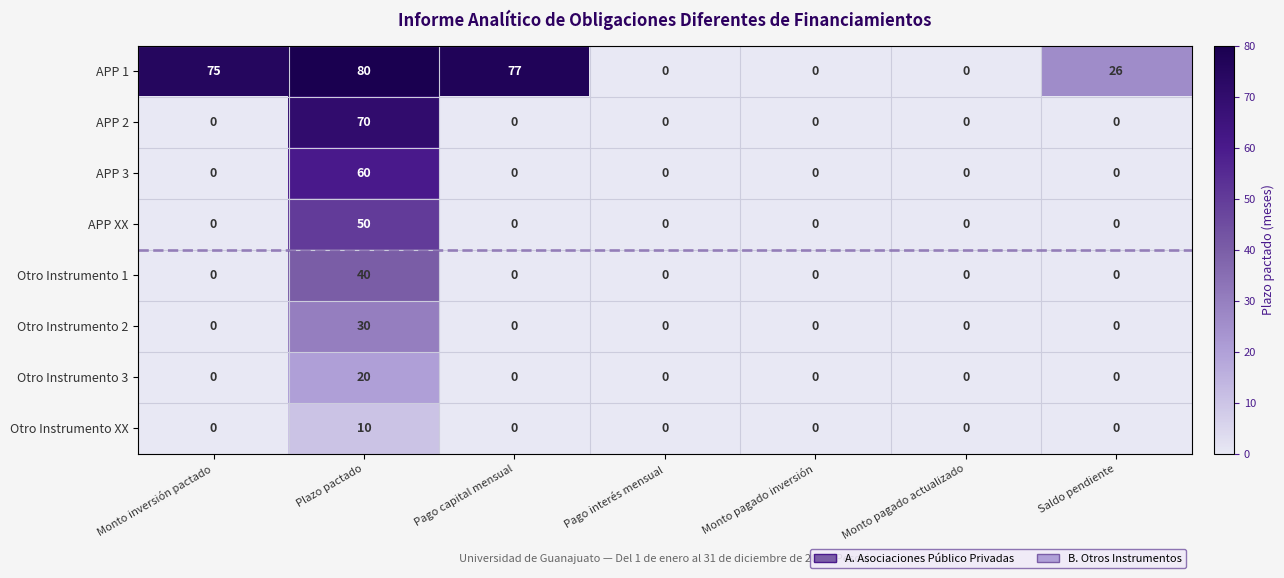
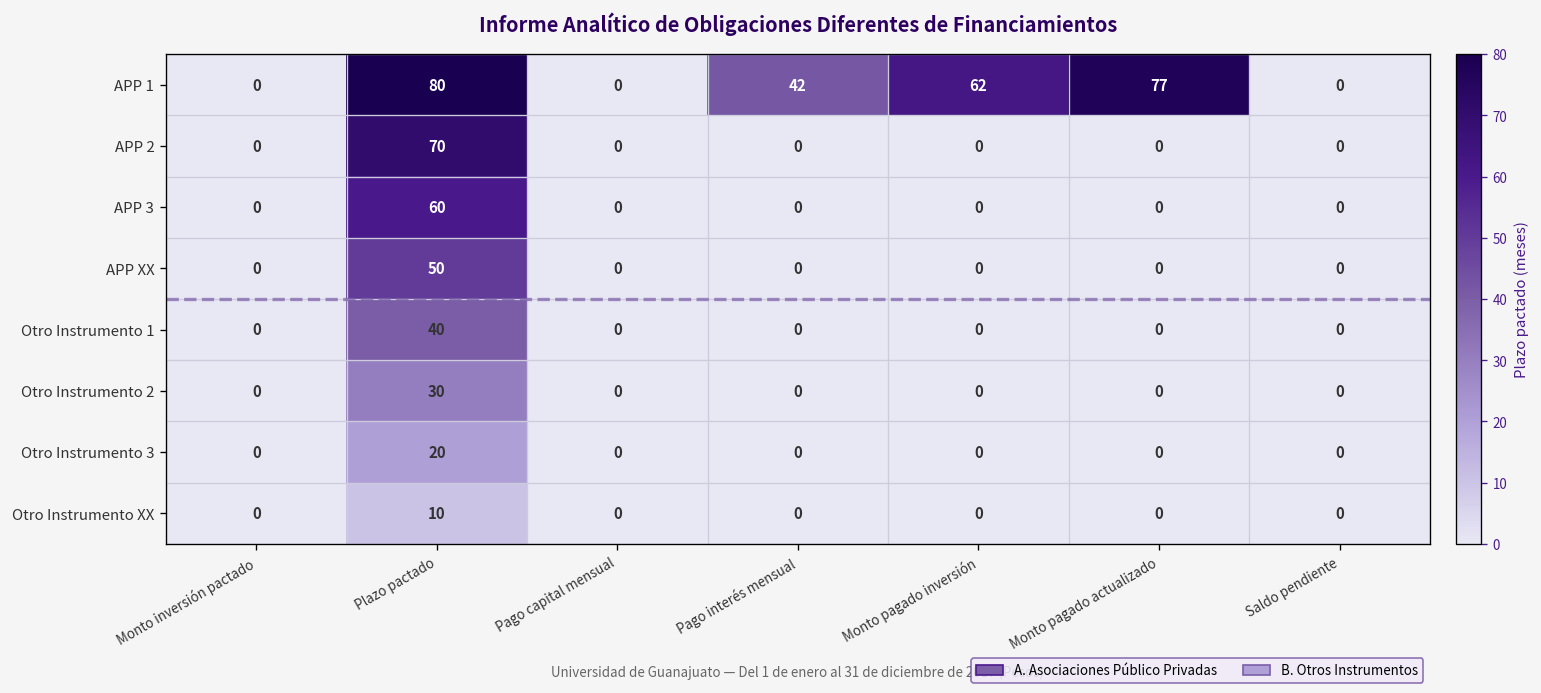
  {
    "APP 1": {
-     "Monto inversión pactado": 75,
+     "Monto inversión pactado": 0,
      "Plazo pactado": 80,
-     "Pago capital mensual": 77,
-     "Pago interés mensual": 0,
-     "Monto pagado inversión": 0,
-     "Monto pagado actualizado": 0,
-     "Saldo pendiente": 26
+     "Pago capital mensual": 0,
+     "Pago interés mensual": 42,
+     "Monto pagado inversión": 62,
+     "Monto pagado actualizado": 77,
+     "Saldo pendiente": 0
    },
    "APP 2": {
      "Monto inversión pactado": 0,
      "Plazo pactado": 70,
      "Pago capital mensual": 0,
      "Pago interés mensual": 0,
      "Monto pagado inversión": 0,
      "Monto pagado actualizado": 0,
      "Saldo pendiente": 0
    },
    "APP 3": {
      "Monto inversión pactado": 0,
      "Plazo pactado": 60,
      "Pago capital mensual": 0,
      "Pago interés mensual": 0,
      "Monto pagado inversión": 0,
      "Monto pagado actualizado": 0,
      "Saldo pendiente": 0
    },
    "APP XX": {
      "Monto inversión pactado": 0,
      "Plazo pactado": 50,
      "Pago capital mensual": 0,
      "Pago interés mensual": 0,
      "Monto pagado inversión": 0,
      "Monto pagado actualizado": 0,
      "Saldo pendiente": 0
    },
    "Otro Instrumento 1": {
      "Monto inversión pactado": 0,
      "Plazo pactado": 40,
      "Pago capital mensual": 0,
      "Pago interés mensual": 0,
      "Monto pagado inversión": 0,
      "Monto pagado actualizado": 0,
      "Saldo pendiente": 0
    },
    "Otro Instrumento 2": {
      "Monto inversión pactado": 0,
      "Plazo pactado": 30,
      "Pago capital mensual": 0,
      "Pago interés mensual": 0,
      "Monto pagado inversión": 0,
      "Monto pagado actualizado": 0,
      "Saldo pendiente": 0
    },
    "Otro Instrumento 3": {
      "Monto inversión pactado": 0,
      "Plazo pactado": 20,
      "Pago capital mensual": 0,
      "Pago interés mensual": 0,
      "Monto pagado inversión": 0,
      "Monto pagado actualizado": 0,
      "Saldo pendiente": 0
    },
    "Otro Instrumento XX": {
      "Monto inversión pactado": 0,
      "Plazo pactado": 10,
      "Pago capital mensual": 0,
      "Pago interés mensual": 0,
      "Monto pagado inversión": 0,
      "Monto pagado actualizado": 0,
      "Saldo pendiente": 0
    }
  }
